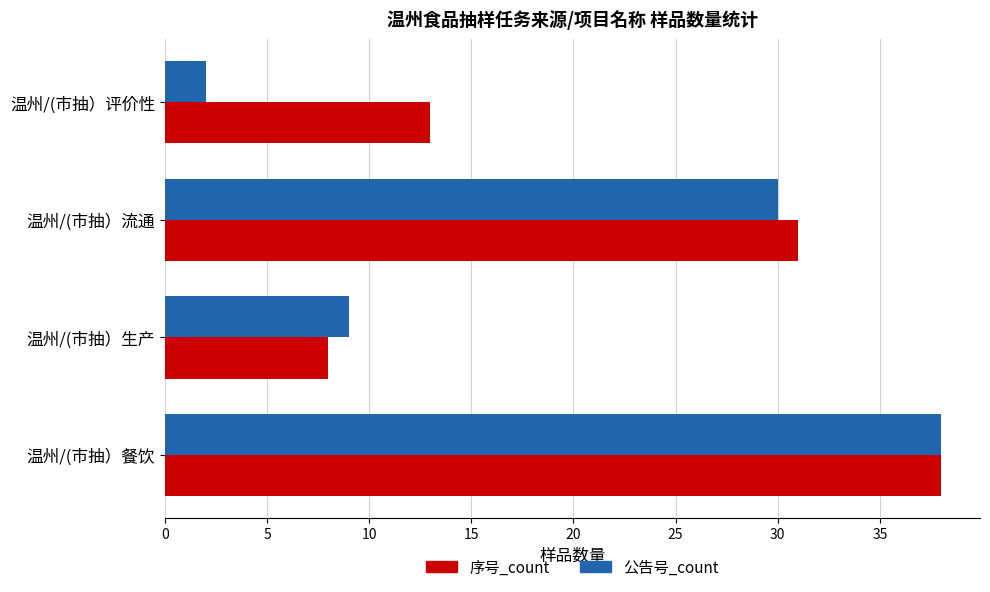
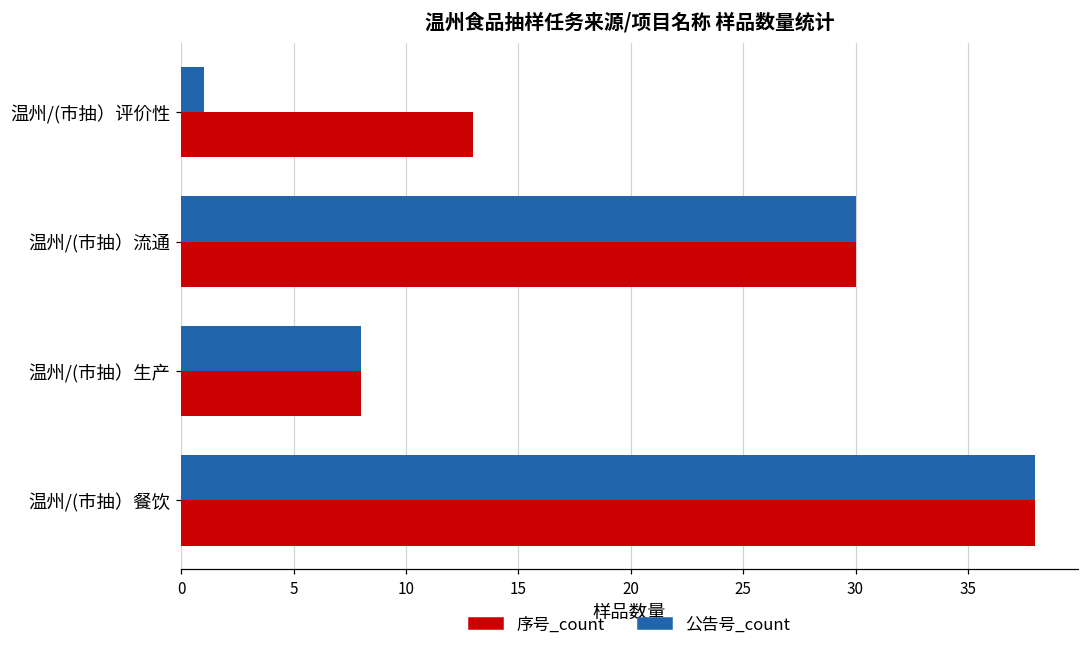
  {
    "序号_count": {
      "温州/(市抽）评价性": 13,
-     "温州/(市抽）流通": 31,
+     "温州/(市抽）流通": 30,
      "温州/(市抽）生产": 8,
      "温州/(市抽）餐饮": 38
    },
    "公告号_count": {
-     "温州/(市抽）评价性": 2,
+     "温州/(市抽）评价性": 1,
      "温州/(市抽）流通": 30,
-     "温州/(市抽）生产": 9,
+     "温州/(市抽）生产": 8,
      "温州/(市抽）餐饮": 38
    }
  }
